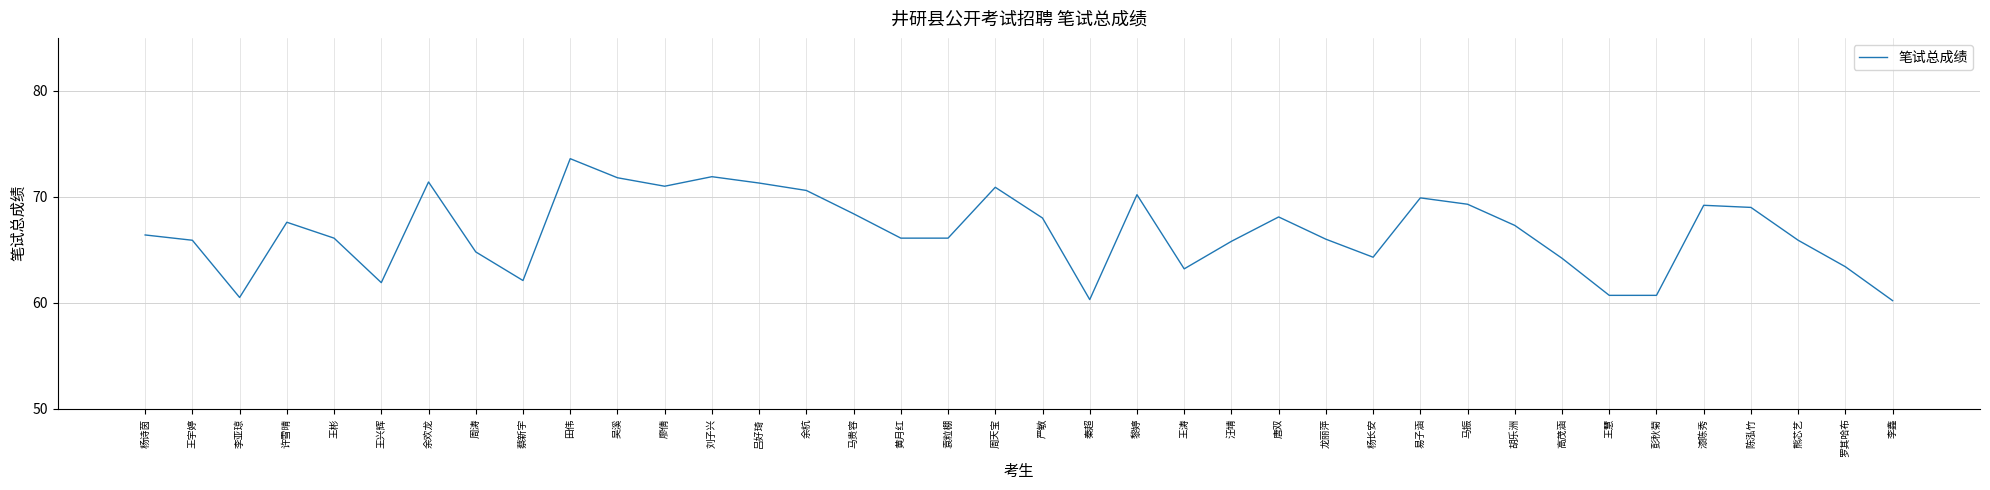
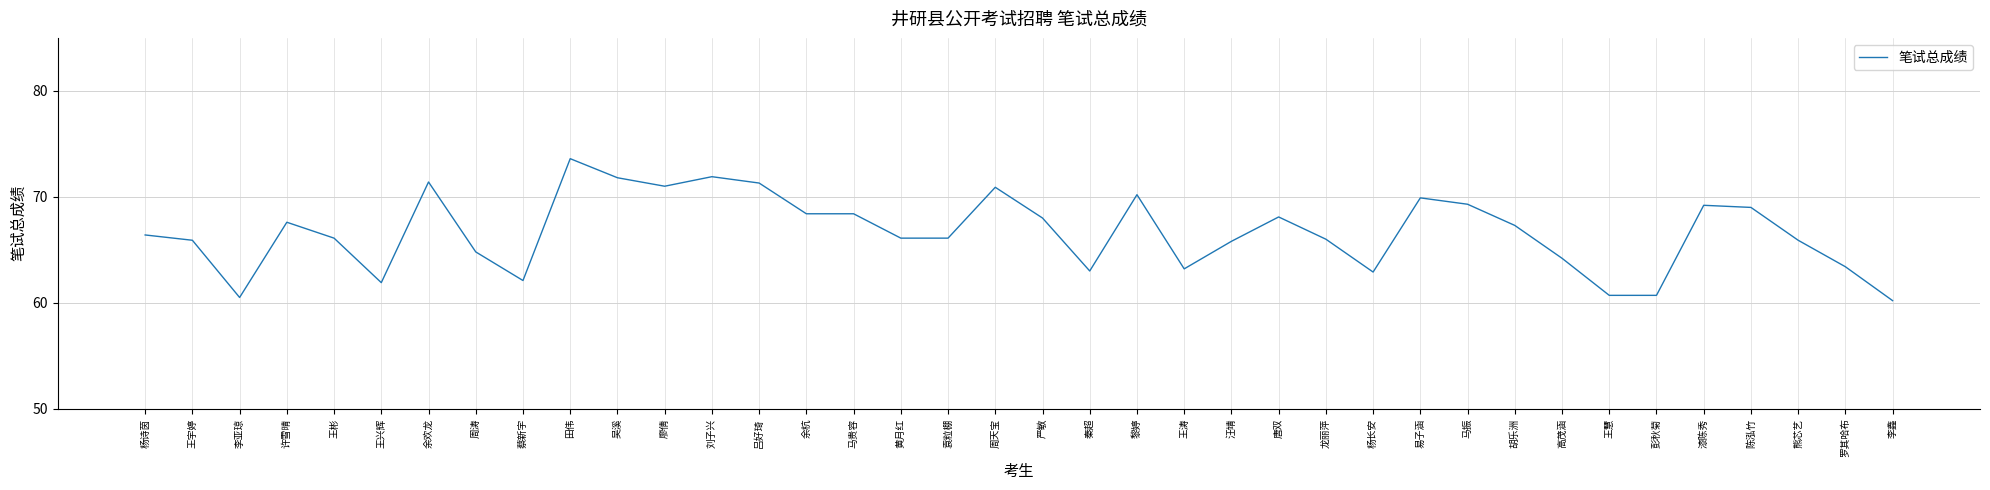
  {
    "杨诗茵": 66.4,
    "王宇婷": 65.9,
    "李亚琼": 60.5,
    "许雪晴": 67.6,
    "王彬": 66.1,
    "王兴辉": 61.9,
    "余欢龙": 71.4,
    "周涛": 64.8,
    "蔡新宇": 62.1,
    "田伟": 73.6,
    "吴溪": 71.8,
    "廖倩": 71.0,
    "刘子兴": 71.9,
    "吕好琦": 71.3,
-   "余杭": 70.6,
+   "余杭": 68.4,
    "马贵容": 68.4,
    "黄月红": 66.1,
    "袁粒棚": 66.1,
    "周天宝": 70.9,
    "严敏": 68.0,
-   "秦超": 60.3,
+   "秦超": 63.0,
    "黎婷": 70.2,
    "王涛": 63.2,
    "汪靖": 65.8,
    "唐双": 68.1,
    "龙丽萍": 66.0,
-   "杨长安": 64.3,
+   "杨长安": 62.9,
    "易子涵": 69.9,
    "马振": 69.3,
    "胡乐洲": 67.3,
    "高茂涵": 64.2,
    "王慧": 60.7,
    "彭秋菊": 60.7,
    "漆陈秀": 69.2,
    "陈泓竹": 69.0,
    "熊芯艺": 65.9,
    "罗其哈布": 63.4,
    "李鑫": 60.2
  }
